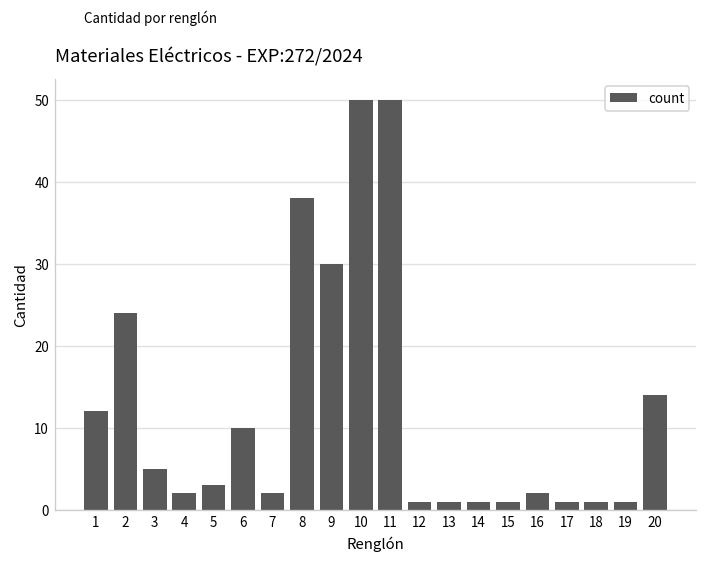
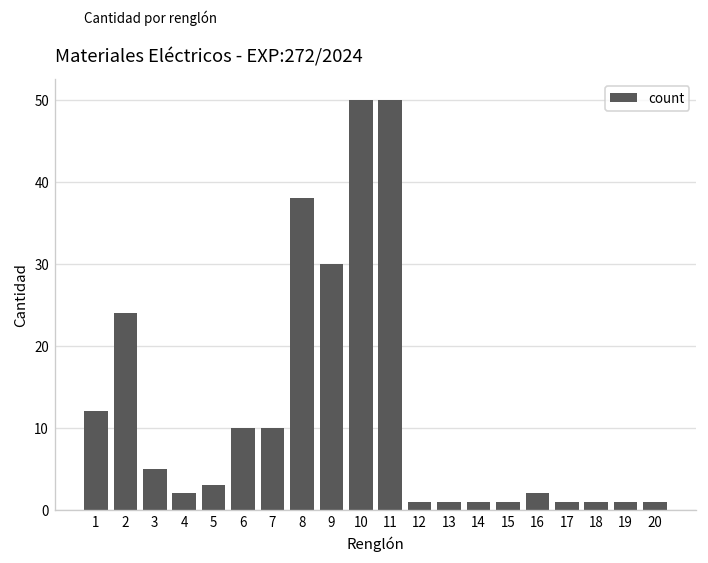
  {
    "1": 12,
    "2": 24,
    "3": 5,
    "4": 2,
    "5": 3,
    "6": 10,
-   "7": 2,
+   "7": 10,
    "8": 38,
    "9": 30,
    "10": 50,
    "11": 50,
    "12": 1,
    "13": 1,
    "14": 1,
    "15": 1,
    "16": 2,
    "17": 1,
    "18": 1,
    "19": 1,
-   "20": 14
+   "20": 1
  }
